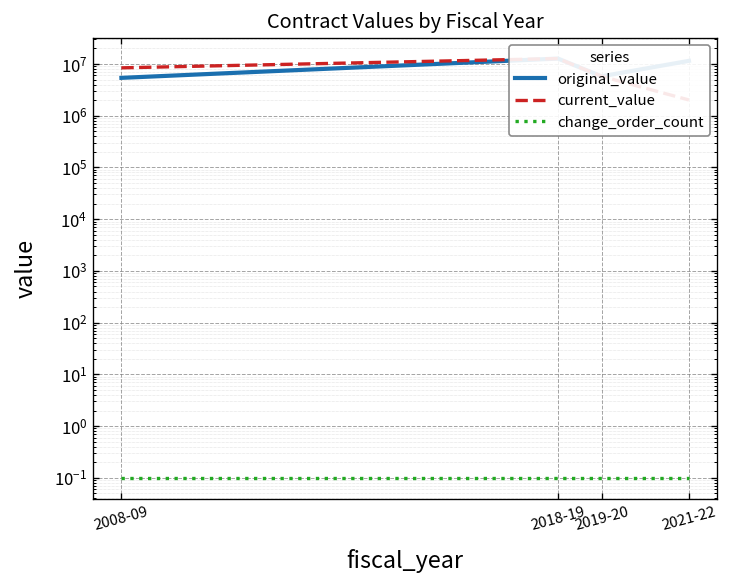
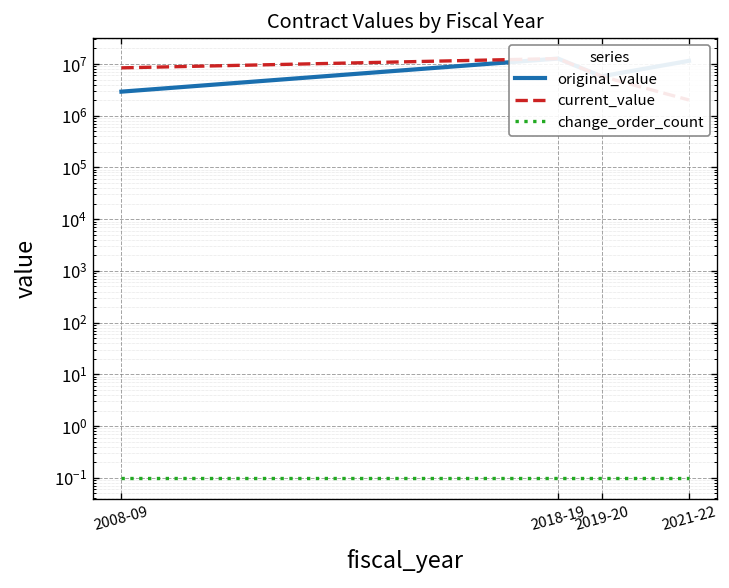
  {
    "original_value": {
-     "2008-09": 5000000
+     "2008-09": 3000000
    },
    "current_value": {
      "2008-09": 8000000
    },
    "change_order_count": {
      "2008-09": 0.10,
      "2018-19": 0.10,
      "2019-20": 0.10,
      "2021-22": 0.10
    }
  }
